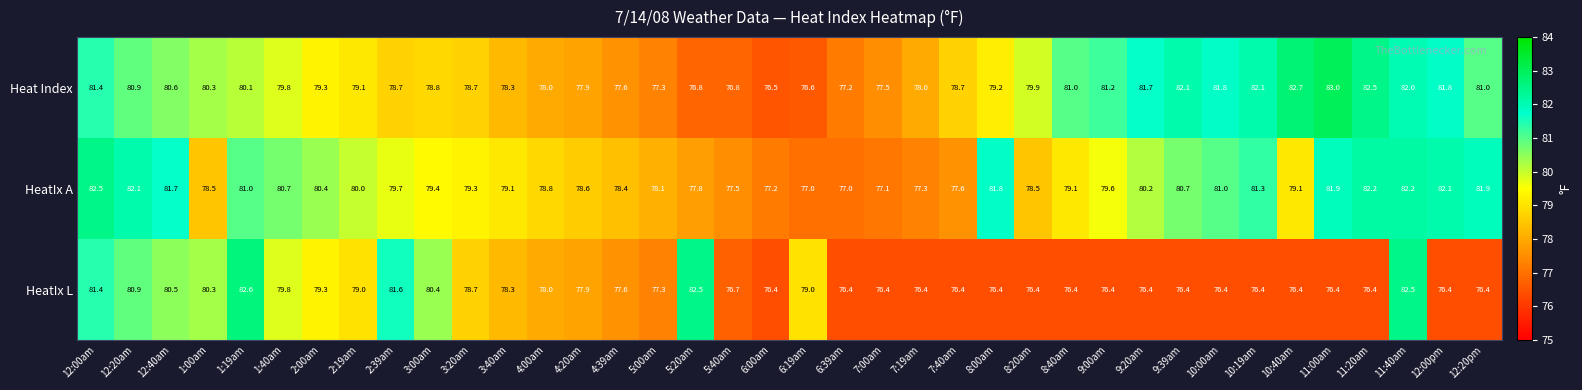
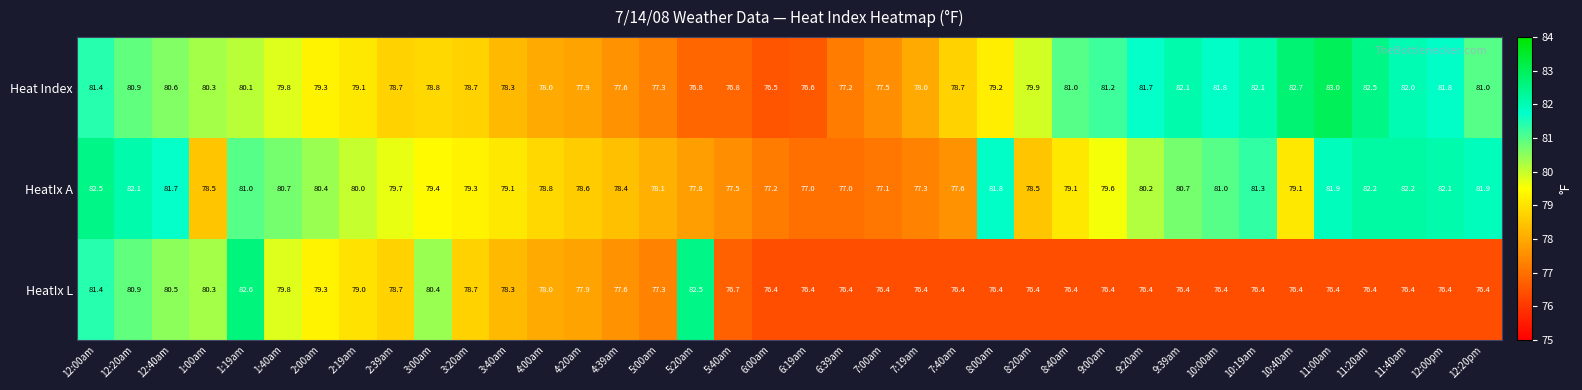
  {
    "Heat Index": {
      "12:00am": 81.4,
      "12:20am": 80.9,
      "12:40am": 80.6,
      "1:00am": 80.3,
      "1:19am": 80.1,
      "1:40am": 79.8,
      "2:00am": 79.3,
      "2:19am": 79.1,
      "2:39am": 78.7,
      "3:00am": 78.8,
      "3:20am": 78.7,
      "3:40am": 78.3,
      "4:00am": 78.0,
      "4:20am": 77.9,
      "4:39am": 77.6,
      "5:00am": 77.3,
      "5:20am": 76.8,
      "5:40am": 76.8,
      "6:00am": 76.5,
      "6:19am": 76.6,
      "6:39am": 77.2,
      "7:00am": 77.5,
      "7:19am": 78.0,
      "7:40am": 78.7,
      "8:00am": 79.2,
      "8:20am": 79.9,
      "8:40am": 81.0,
      "9:00am": 81.2,
      "9:20am": 81.7,
      "9:39am": 82.1,
      "10:00am": 81.8,
      "10:19am": 82.1,
      "10:40am": 82.7,
      "11:00am": 83.0,
      "11:20am": 82.5,
      "11:40am": 82.0,
      "12:20pm": 81.0
    },
    "HeatIx A": {
      "12:00am": 82.5,
      "12:20am": 82.1,
      "12:40am": 81.7,
      "1:00am": 78.5,
      "1:19am": 81.0,
      "1:40am": 80.7,
      "2:00am": 80.4,
      "2:19am": 80.0,
      "2:39am": 79.7,
      "3:00am": 79.4,
      "3:20am": 79.3,
      "3:40am": 79.1,
      "4:00am": 78.8,
      "4:20am": 78.6,
      "4:39am": 78.4,
      "5:00am": 78.1,
      "5:20am": 77.8,
      "5:40am": 77.5,
      "6:00am": 77.2,
      "6:19am": 77.0,
      "6:39am": 77.0,
      "7:00am": 77.1,
      "7:19am": 77.3,
      "7:40am": 77.6,
      "8:00am": 81.8,
      "8:20am": 78.5,
      "8:40am": 79.1,
      "9:00am": 79.6,
      "9:20am": 80.2,
      "9:39am": 80.7,
      "10:00am": 81.0,
      "10:19am": 81.3,
      "10:40am": 79.1,
      "11:00am": 81.9,
      "11:20am": 82.2,
      "11:40am": 82.2,
      "12:00pm": 82.1,
      "12:20pm": 81.9
    },
    "HeatIx L": {
      "12:00am": 81.4,
      "12:20am": 80.9,
      "12:40am": 80.5,
      "1:00am": 80.3,
      "1:19am": 82.6,
      "1:40am": 79.8,
      "2:00am": 79.3,
      "2:19am": 79.0,
-     "2:39am": 81.6,
+     "2:39am": 78.7,
      "3:00am": 80.4,
      "3:20am": 78.7,
      "3:40am": 78.3,
      "4:00am": 78.0,
      "4:20am": 77.9,
      "4:39am": 77.6,
      "5:00am": 77.3,
      "5:20am": 82.5,
      "5:40am": 76.7,
      "6:00am": 76.4,
-     "6:19am": 79.0,
+     "6:19am": 76.4,
      "6:39am": 76.4,
      "7:00am": 76.4,
      "7:19am": 76.4,
      "7:40am": 76.4,
      "8:00am": 76.4,
      "8:20am": 76.4,
      "8:40am": 76.4,
      "9:00am": 76.4,
      "9:20am": 76.4,
      "9:39am": 76.4,
      "10:00am": 76.4,
      "10:19am": 76.4,
      "10:40am": 76.4,
      "11:00am": 76.4,
      "11:20am": 76.4,
-     "11:40am": 82.5,
+     "11:40am": 76.4,
      "12:00pm": 76.4,
      "12:20pm": 76.4
    }
  }
